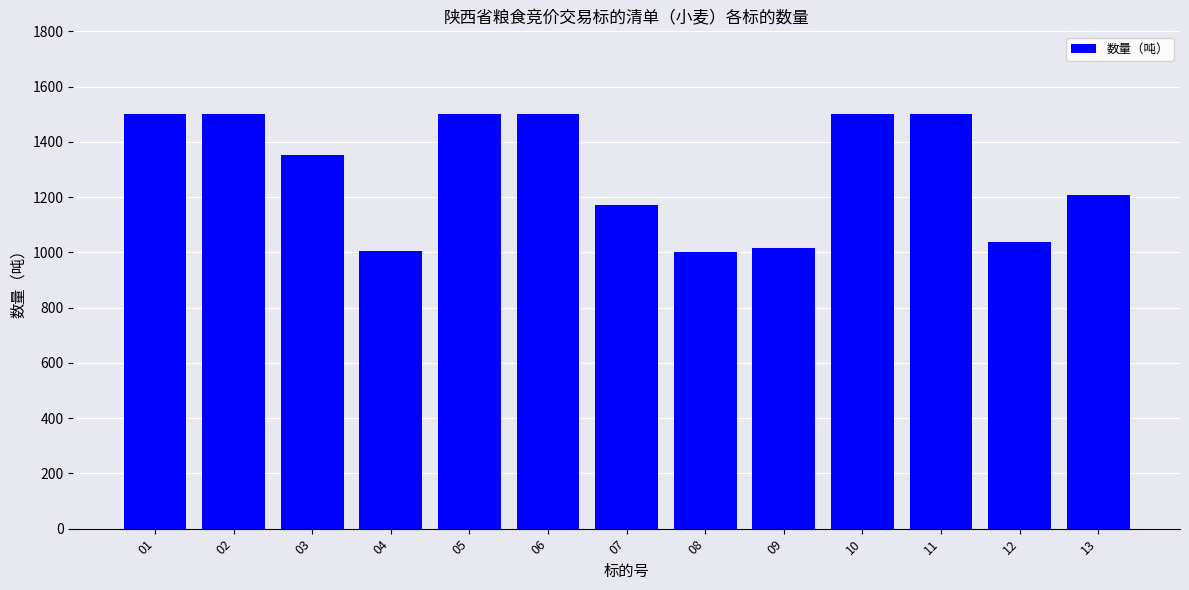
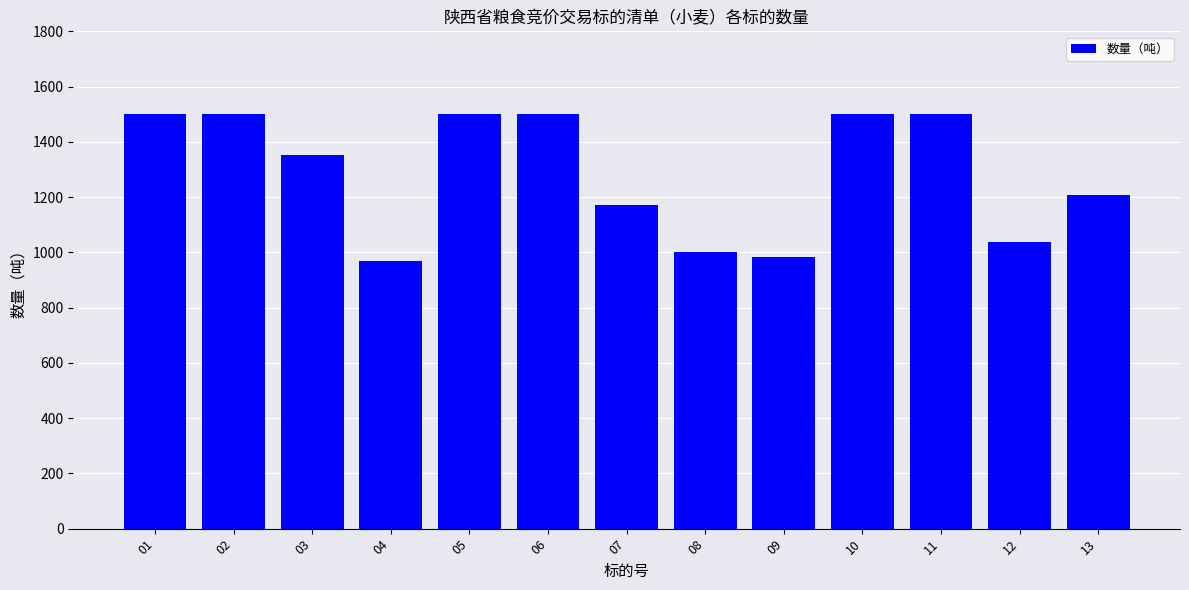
  {
    "01": 1500,
    "02": 1500,
    "03": 1350,
-   "04": 1000,
+   "04": 970,
    "05": 1500,
    "06": 1500,
    "07": 1170,
    "08": 1000,
-   "09": 1020,
+   "09": 980,
    "10": 1500,
    "11": 1500,
    "12": 1040,
    "13": 1210
  }
